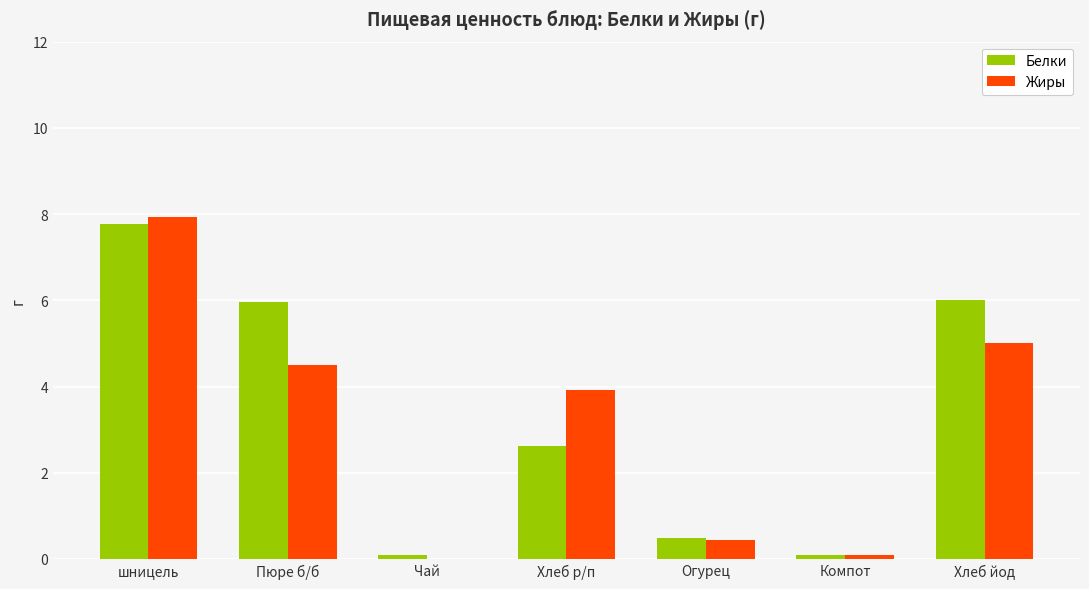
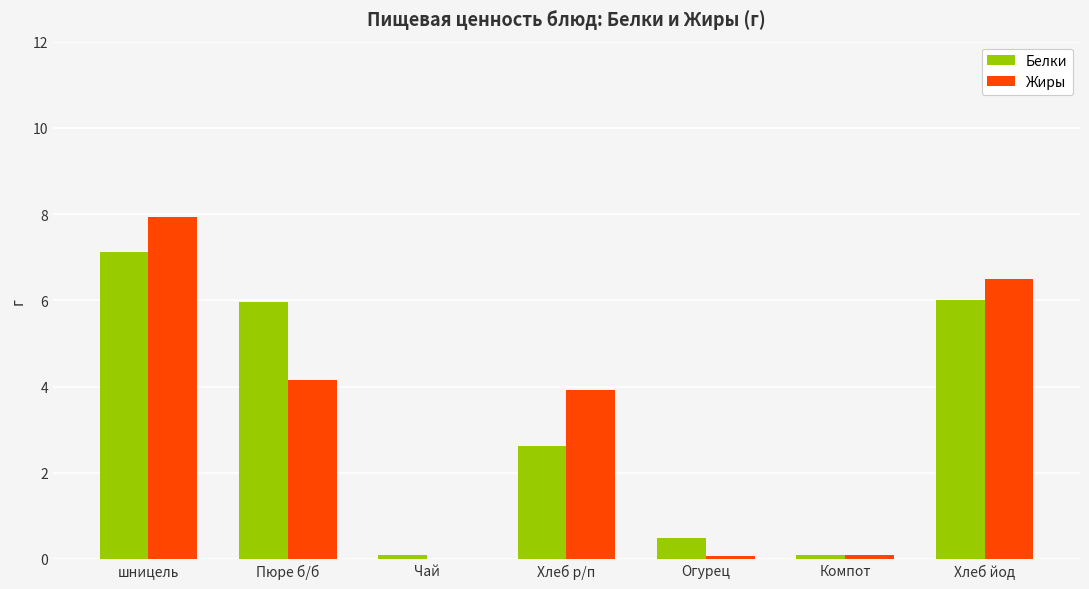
  {
    "Белки": {
-     "шницель": 7.8,
+     "шницель": 7.1,
      "Пюре б/б": 6.0,
      "Чай": 0.1,
      "Хлеб р/п": 2.6,
      "Огурец": 0.5,
      "Компот": 0.1,
      "Хлеб йод": 6.0
    },
    "Жиры": {
      "шницель": 7.9,
-     "Пюре б/б": 4.5,
+     "Пюре б/б": 4.2,
      "Хлеб р/п": 3.9,
-     "Огурец": 0.4,
+     "Огурец": 0.1,
      "Компот": 0.1,
-     "Хлеб йод": 5.0
+     "Хлеб йод": 6.5
    }
  }
